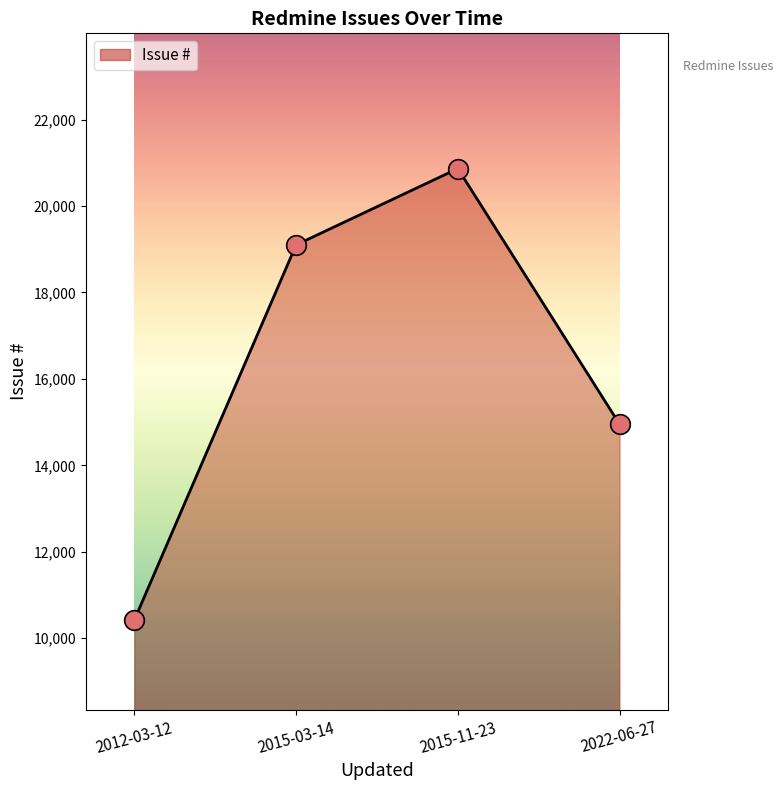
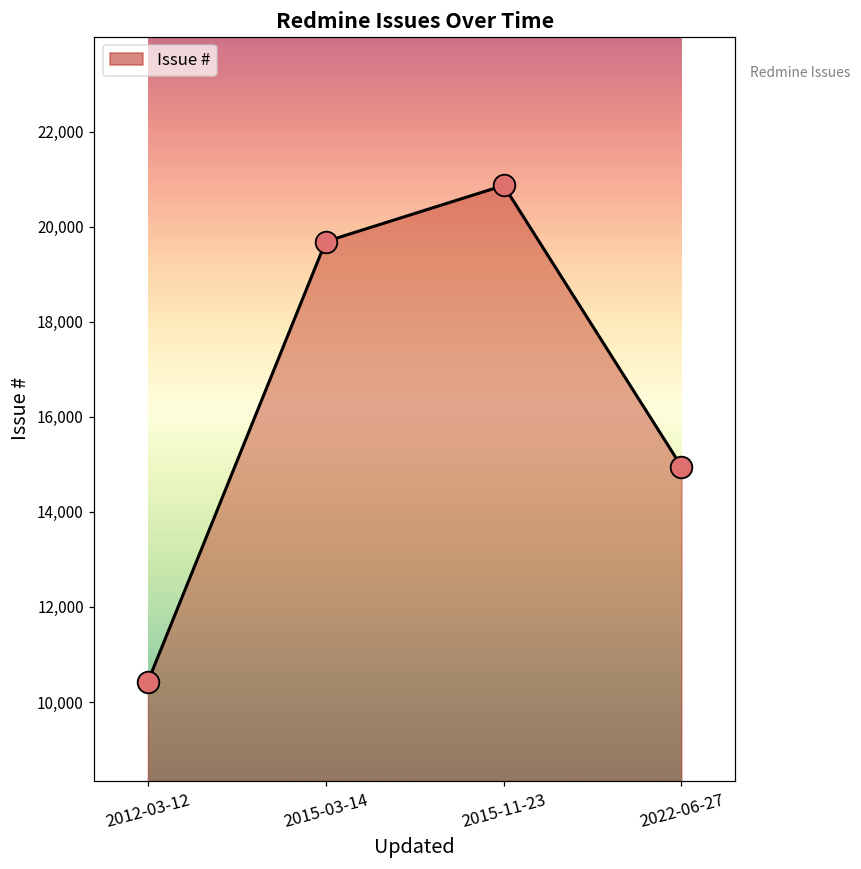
  {
    "2012-03-12": "10,400",
-   "2015-03-14": "19,100",
+   "2015-03-14": "19,700",
    "2015-11-23": "20,900",
    "2022-06-27": "15,000"
  }
